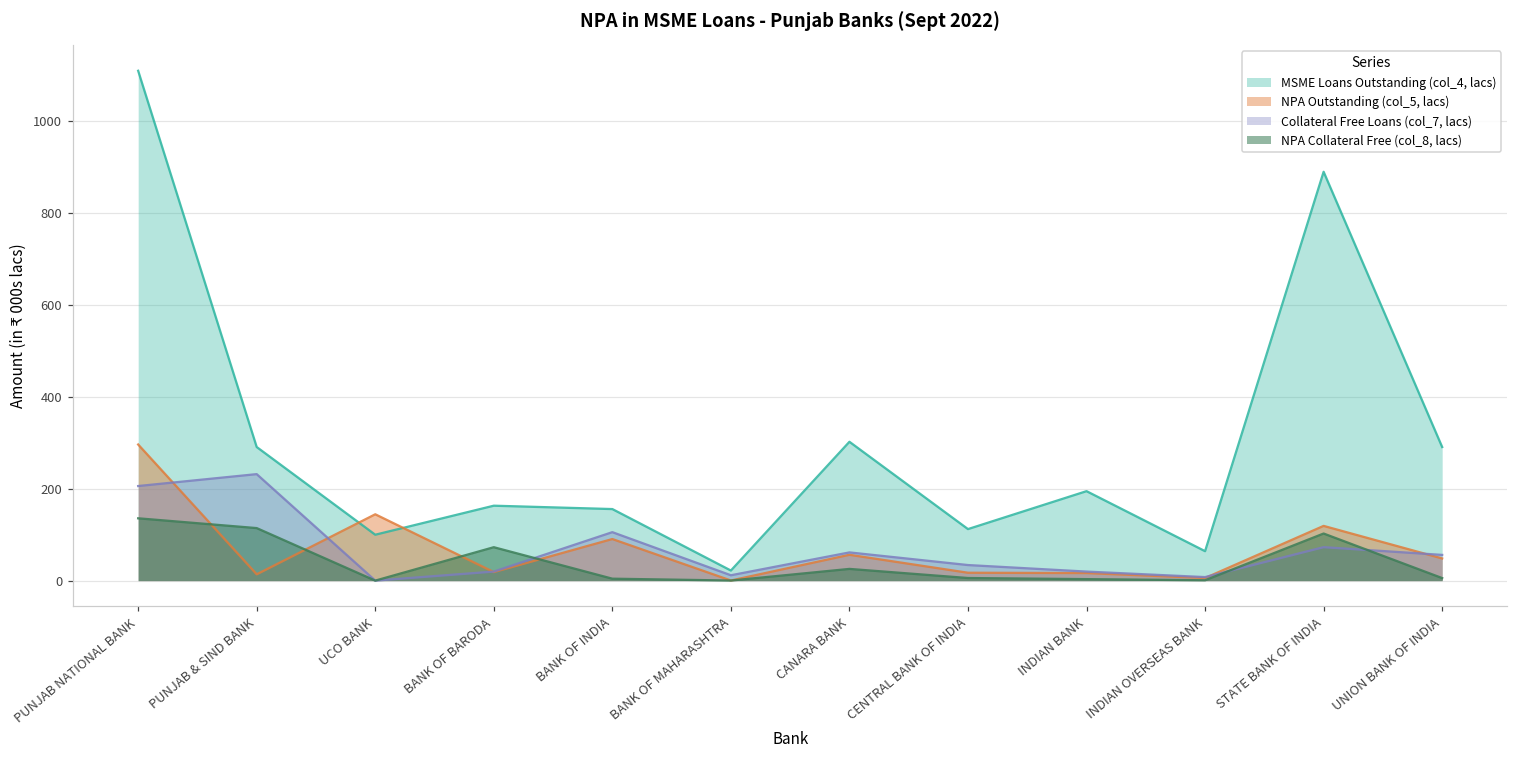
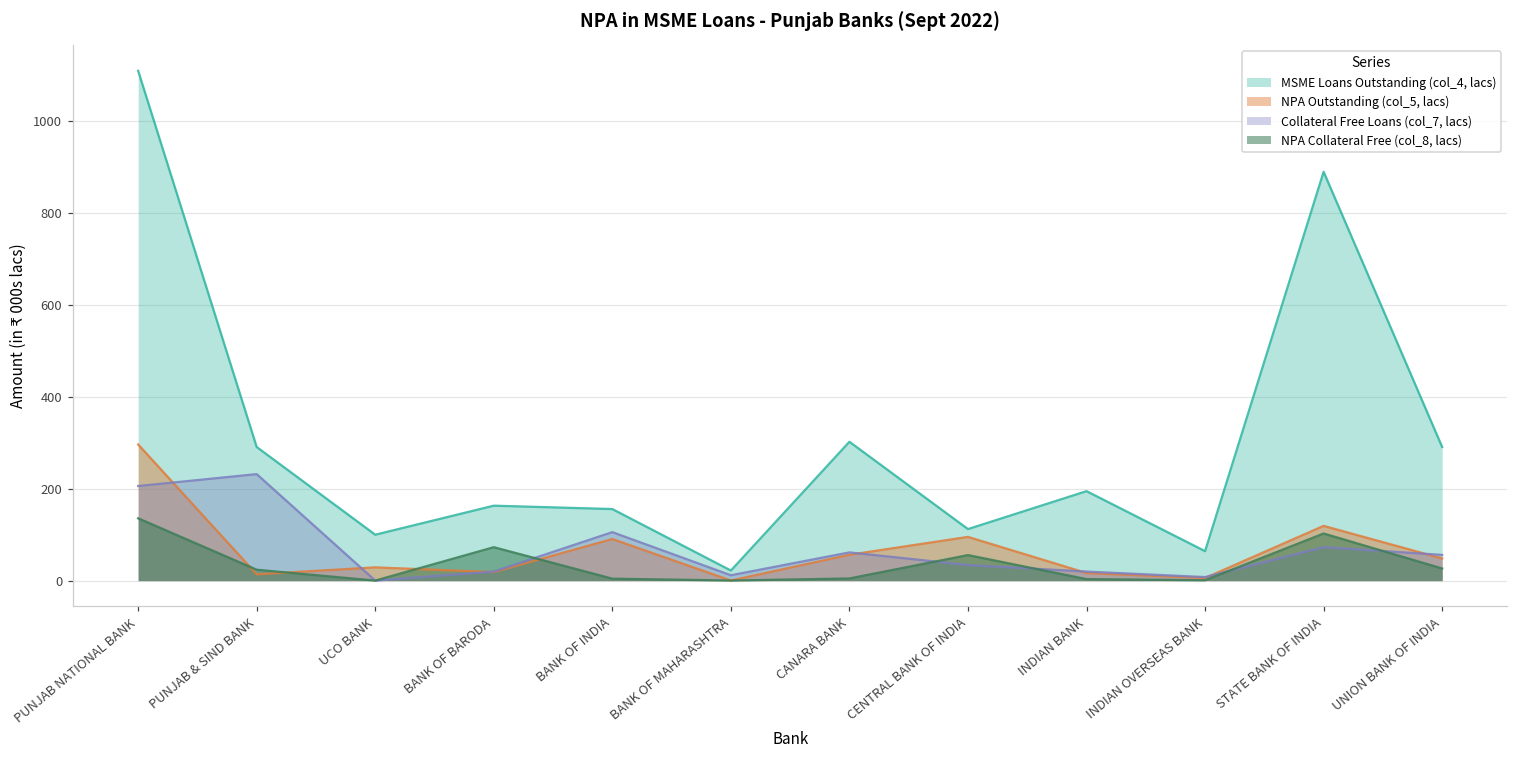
  {
    "NPA Outstanding (col_5, lacs)": {
      "PUNJAB NATIONAL BANK": 300,
      "PUNJAB & SIND BANK": 10,
-     "UCO BANK": 140,
+     "UCO BANK": 30,
      "BANK OF INDIA": 90,
-     "CENTRAL BANK OF INDIA": 20,
+     "CENTRAL BANK OF INDIA": 100,
      "STATE BANK OF INDIA": 120,
      "UNION BANK OF INDIA": 50
    },
    "NPA Collateral Free (col_8, lacs)": {
      "PUNJAB NATIONAL BANK": 140,
-     "PUNJAB & SIND BANK": 110,
+     "PUNJAB & SIND BANK": 20,
      "BANK OF BARODA": 70,
      "BANK OF INDIA": 0,
-     "CANARA BANK": 30,
-     "CENTRAL BANK OF INDIA": 10,
+     "CANARA BANK": 0,
+     "CENTRAL BANK OF INDIA": 60,
      "INDIAN BANK": 0,
      "STATE BANK OF INDIA": 100,
-     "UNION BANK OF INDIA": 10
+     "UNION BANK OF INDIA": 30
    }
  }
